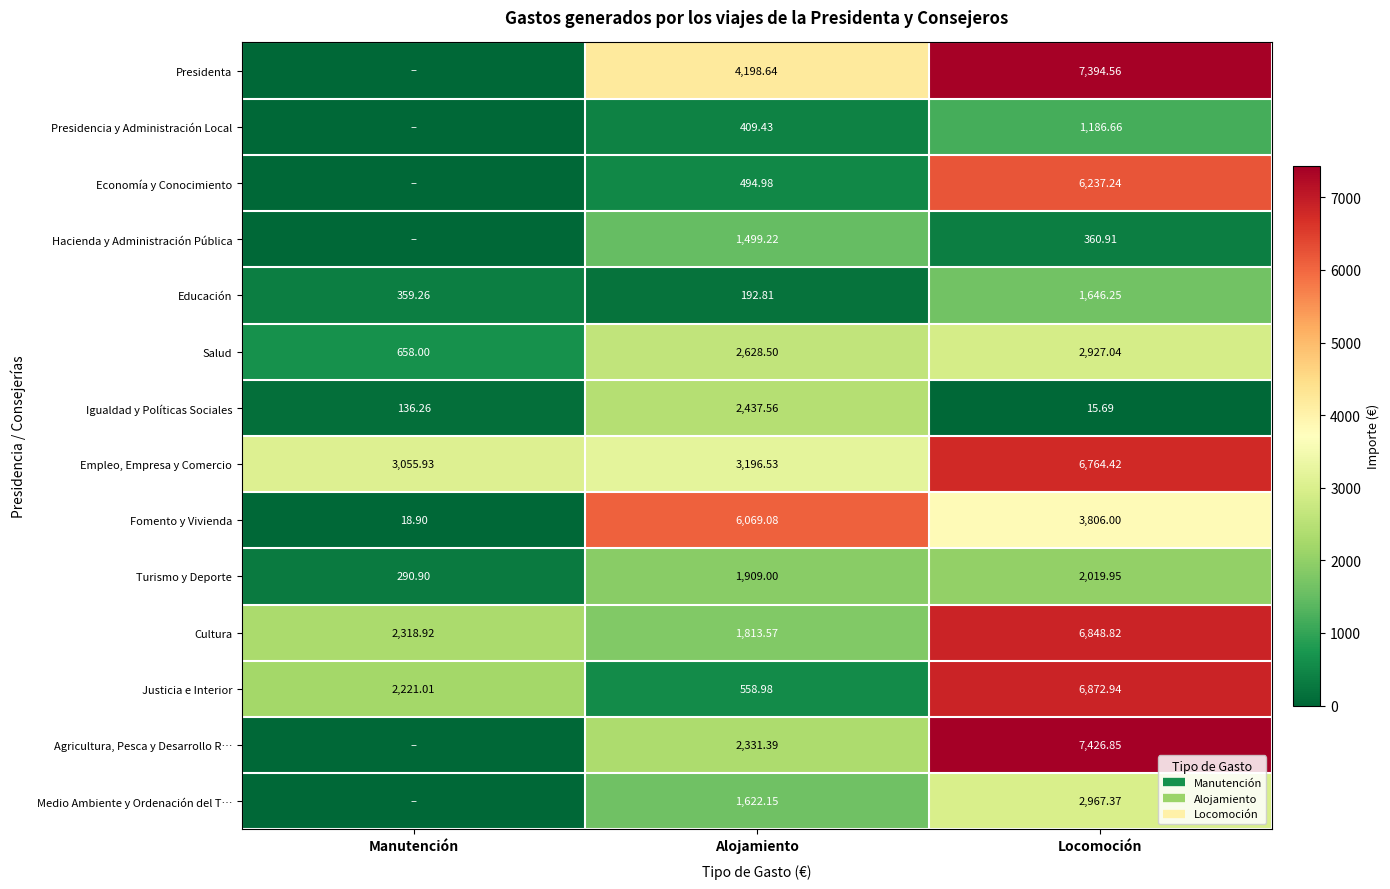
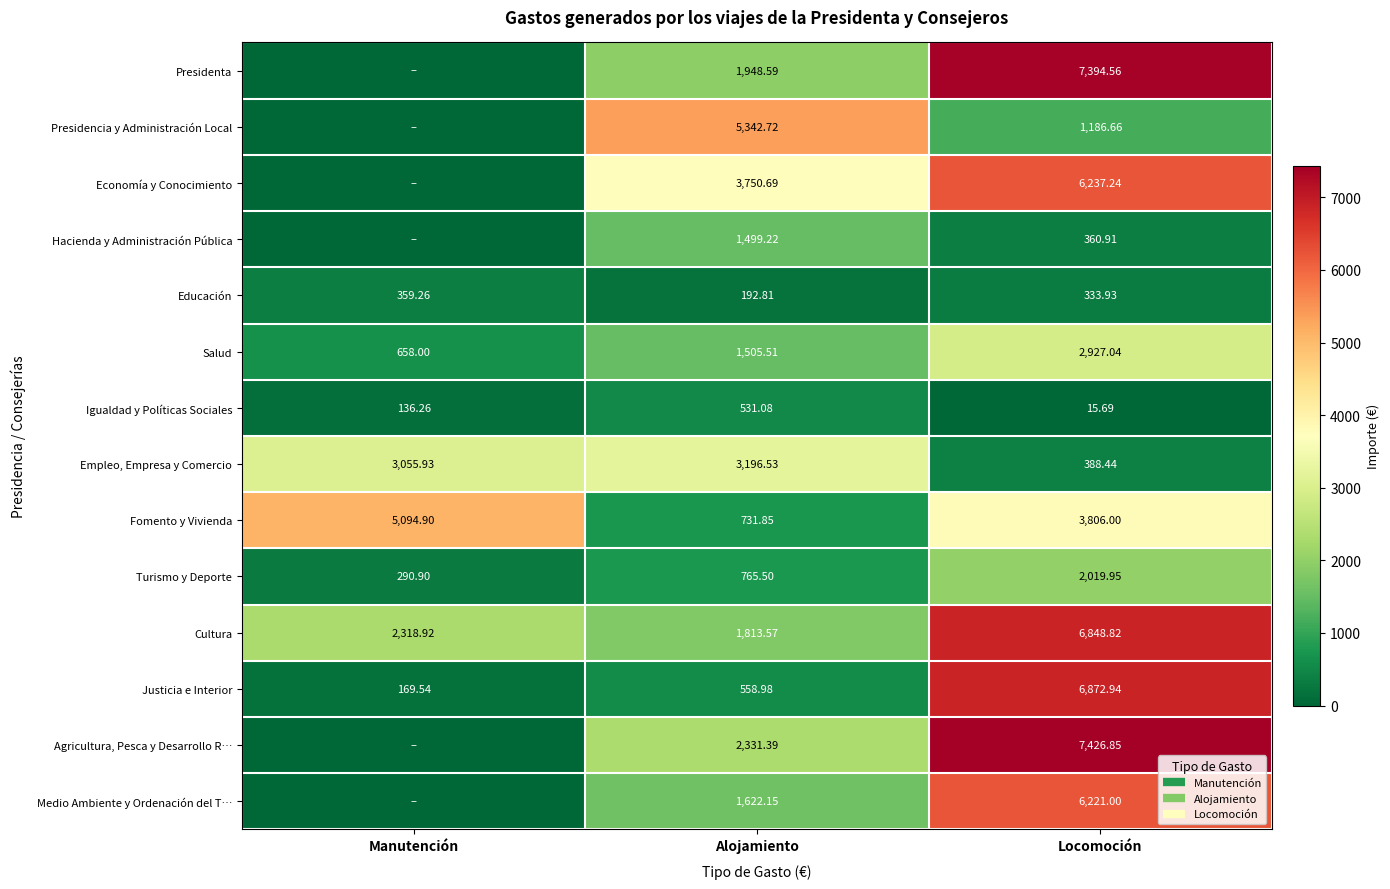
  {
    "Presidenta": {
-     "Alojamiento": "4,198.64",
+     "Alojamiento": "1,948.59",
      "Locomoción": "7,394.56"
    },
    "Presidencia y Administración Local": {
-     "Alojamiento": "409.43",
+     "Alojamiento": "5,342.72",
      "Locomoción": "1,186.66"
    },
    "Economía y Conocimiento": {
-     "Alojamiento": "494.98",
+     "Alojamiento": "3,750.69",
      "Locomoción": "6,237.24"
    },
    "Hacienda y Administración Pública": {
      "Alojamiento": "1,499.22",
      "Locomoción": "360.91"
    },
    "Educación": {
      "Manutención": "359.26",
      "Alojamiento": "192.81",
-     "Locomoción": "1,646.25"
+     "Locomoción": "333.93"
    },
    "Salud": {
      "Manutención": "658.00",
-     "Alojamiento": "2,628.50",
+     "Alojamiento": "1,505.51",
      "Locomoción": "2,927.04"
    },
    "Igualdad y Políticas Sociales": {
      "Manutención": "136.26",
-     "Alojamiento": "2,437.56",
+     "Alojamiento": "531.08",
      "Locomoción": "15.69"
    },
    "Empleo, Empresa y Comercio": {
      "Manutención": "3,055.93",
      "Alojamiento": "3,196.53",
-     "Locomoción": "6,764.42"
+     "Locomoción": "388.44"
    },
    "Fomento y Vivienda": {
-     "Manutención": "18.90",
-     "Alojamiento": "6,069.08",
+     "Manutención": "5,094.90",
+     "Alojamiento": "731.85",
      "Locomoción": "3,806.00"
    },
    "Turismo y Deporte": {
      "Manutención": "290.90",
-     "Alojamiento": "1,909.00",
+     "Alojamiento": "765.50",
      "Locomoción": "2,019.95"
    },
    "Cultura": {
      "Manutención": "2,318.92",
      "Alojamiento": "1,813.57",
      "Locomoción": "6,848.82"
    },
    "Justicia e Interior": {
-     "Manutención": "2,221.01",
+     "Manutención": "169.54",
      "Alojamiento": "558.98",
      "Locomoción": "6,872.94"
    },
    "Agricultura, Pesca y Desarrollo R…": {
      "Alojamiento": "2,331.39",
      "Locomoción": "7,426.85"
    },
    "Medio Ambiente y Ordenación del T…": {
      "Alojamiento": "1,622.15",
-     "Locomoción": "2,967.37"
+     "Locomoción": "6,221.00"
    }
  }
